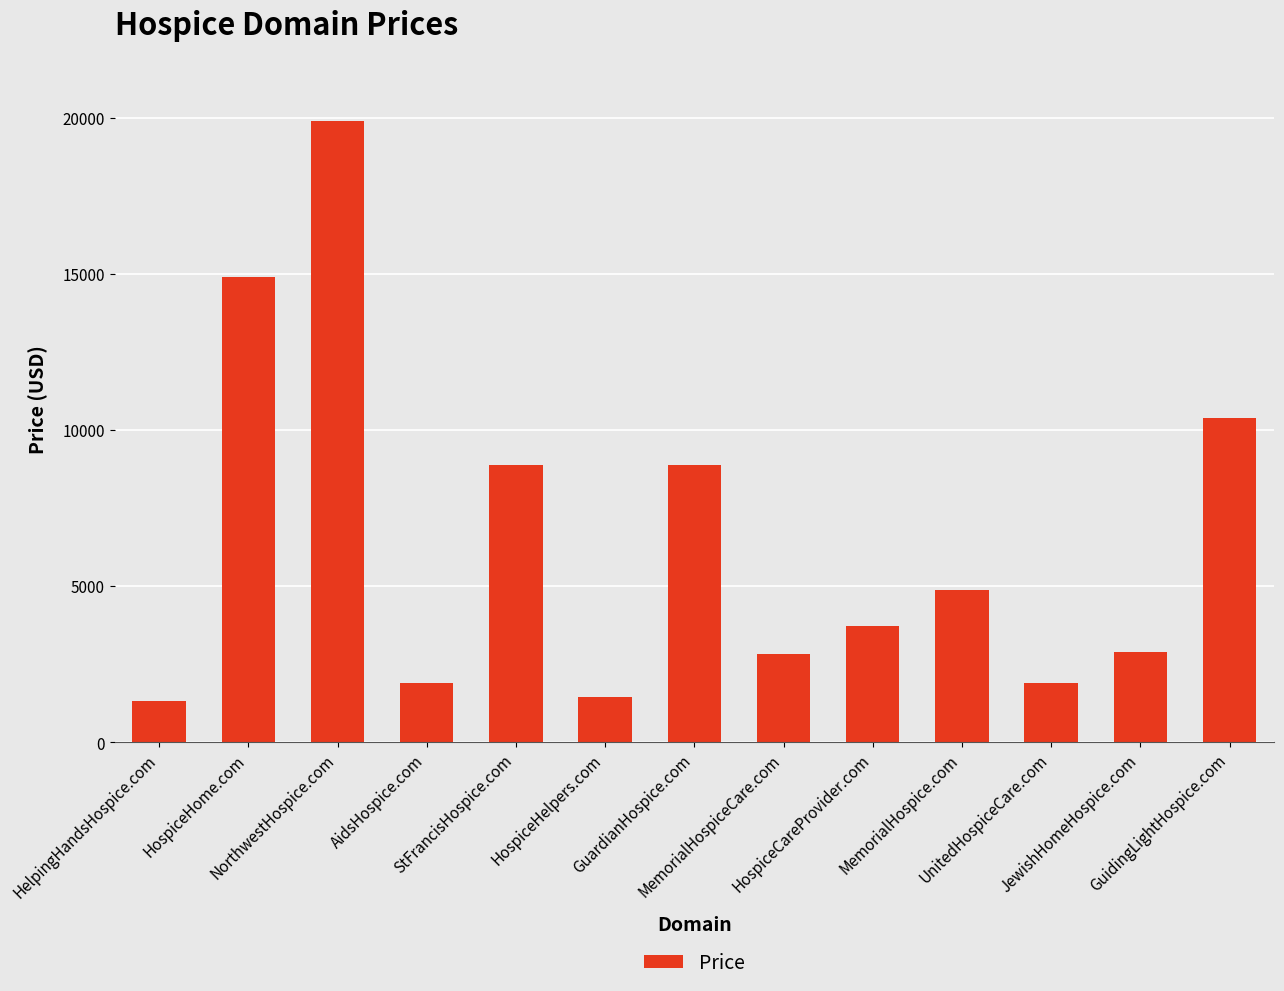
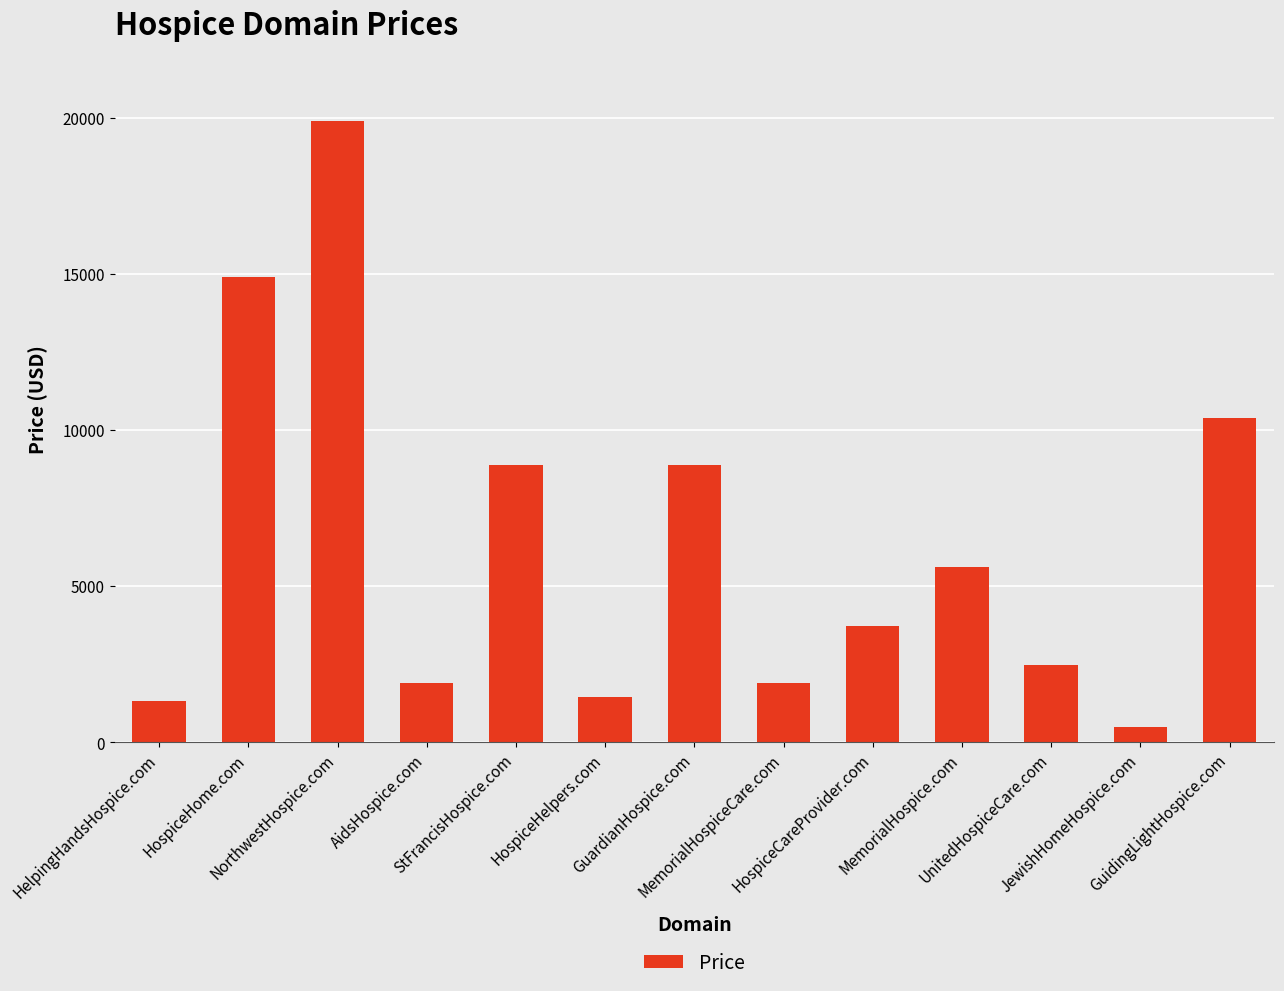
  {
    "HelpingHandsHospice.com": 1300,
    "HospiceHome.com": 14900,
    "NorthwestHospice.com": 19900,
    "AidsHospice.com": 1900,
    "StFrancisHospice.com": 8900,
    "HospiceHelpers.com": 1500,
    "GuardianHospice.com": 8900,
-   "MemorialHospiceCare.com": 2800,
+   "MemorialHospiceCare.com": 1900,
    "HospiceCareProvider.com": 3700,
-   "MemorialHospice.com": 4900,
-   "UnitedHospiceCare.com": 1900,
-   "JewishHomeHospice.com": 2900,
+   "MemorialHospice.com": 5600,
+   "UnitedHospiceCare.com": 2500,
+   "JewishHomeHospice.com": 500,
    "GuidingLightHospice.com": 10400
  }
